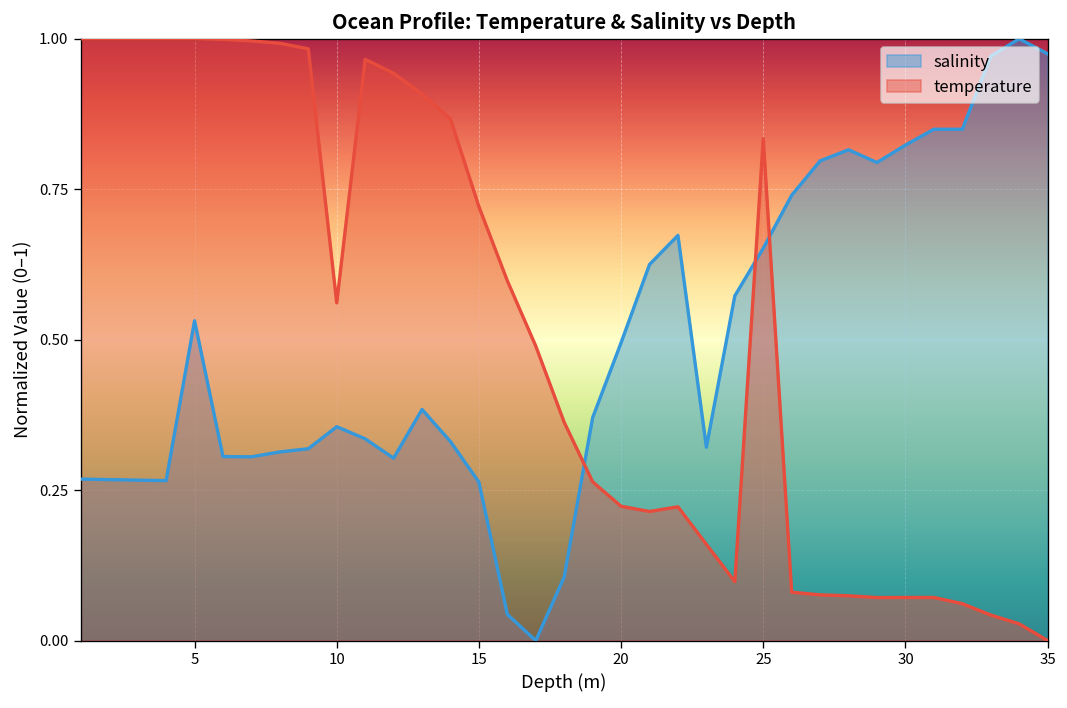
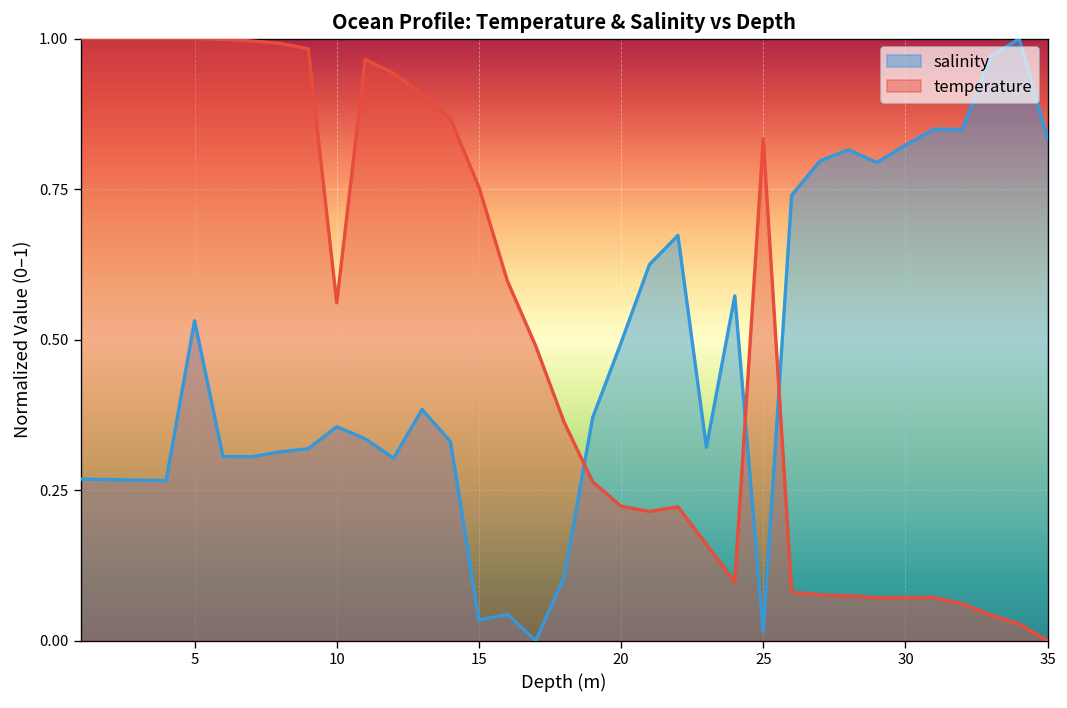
  {
    "salinity": {
      "5": 0.53,
      "10": 0.36,
-     "15": 0.26,
+     "15": 0.03,
      "20": 0.49,
-     "25": 0.65,
+     "25": 0.01,
      "30": 0.82,
-     "35": 0.98
+     "35": 0.83
    },
    "temperature": {
      "5": 1.00,
      "10": 0.56,
-     "15": 0.72,
+     "15": 0.75,
      "20": 0.22,
      "25": 0.83,
      "30": 0.07,
      "35": 0.00
    }
  }
